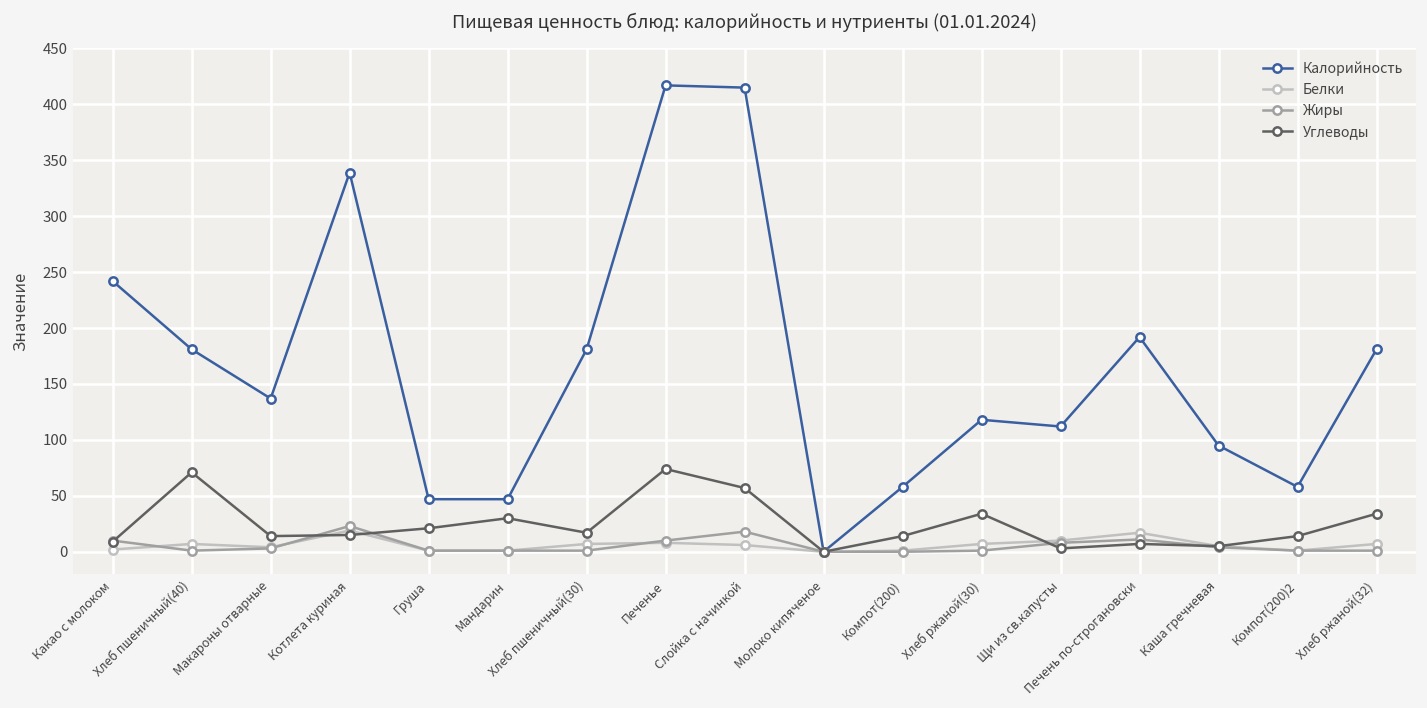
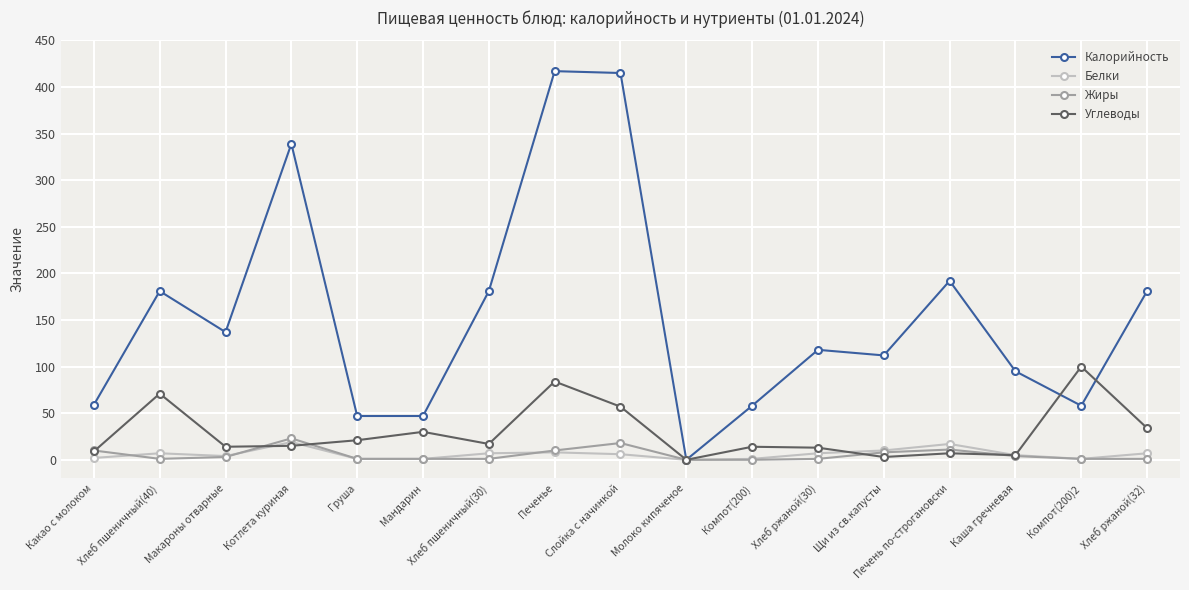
  {
    "Калорийность": {
-     "Какао с молоком": 240,
+     "Какао с молоком": 60,
      "Хлеб пшеничный(40)": 180,
      "Макароны отварные": 140,
      "Котлета куриная": 340,
      "Груша": 50,
      "Мандарин": 50,
      "Хлеб пшеничный(30)": 180,
      "Печенье": 420,
      "Слойка с начинкой": 420,
      "Компот(200)": 60,
      "Хлеб ржаной(30)": 120,
      "Щи из св.капусты": 110,
      "Печень по-строгановски": 190,
      "Каша гречневая": 100,
      "Компот(200)2": 60,
      "Хлеб ржаной(32)": 180
    },
    "Углеводы": {
      "Хлеб пшеничный(40)": 70,
      "Макароны отварные": 10,
      "Котлета куриная": 20,
      "Груша": 20,
      "Мандарин": 30,
      "Хлеб пшеничный(30)": 20,
-     "Печенье": 70,
+     "Печенье": 80,
      "Слойка с начинкой": 60,
      "Компот(200)": 10,
-     "Хлеб ржаной(30)": 30,
+     "Хлеб ржаной(30)": 10,
      "Щи из св.капусты": 0,
      "Печень по-строгановски": 10,
-     "Компот(200)2": 10,
+     "Компот(200)2": 100,
      "Хлеб ржаной(32)": 30
    }
  }
